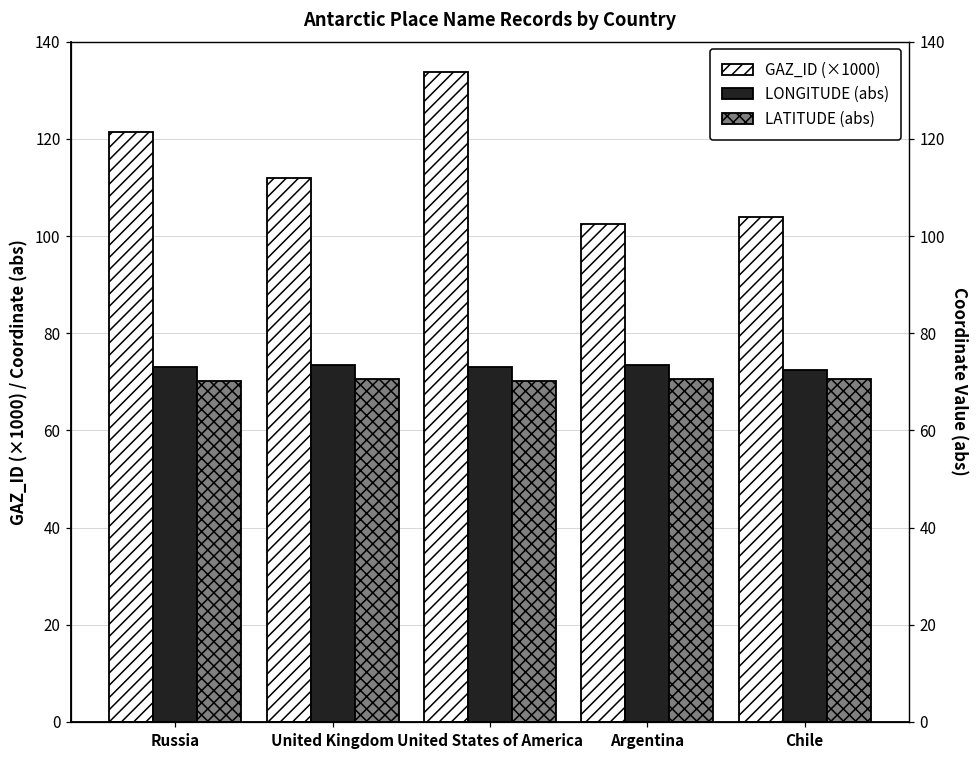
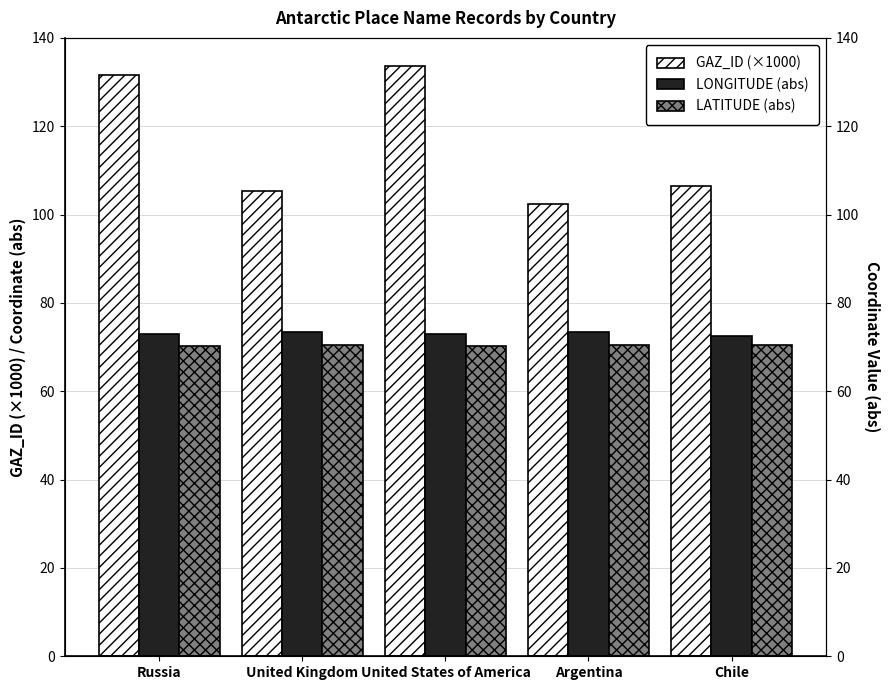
  {
    "GAZ_ID (×1000)": {
-     "Russia": 121,
-     "United Kingdom": 112,
+     "Russia": 132,
+     "United Kingdom": 105,
      "United States of America": 134,
      "Argentina": 102,
-     "Chile": 104
+     "Chile": 106
    },
    "LONGITUDE (abs)": {
      "Russia": 73,
      "United Kingdom": 74,
      "United States of America": 73,
      "Argentina": 74,
      "Chile": 73
    },
    "LATITUDE (abs)": {
      "Russia": 70,
      "United Kingdom": 71,
      "United States of America": 70,
      "Argentina": 71,
      "Chile": 71
    }
  }
